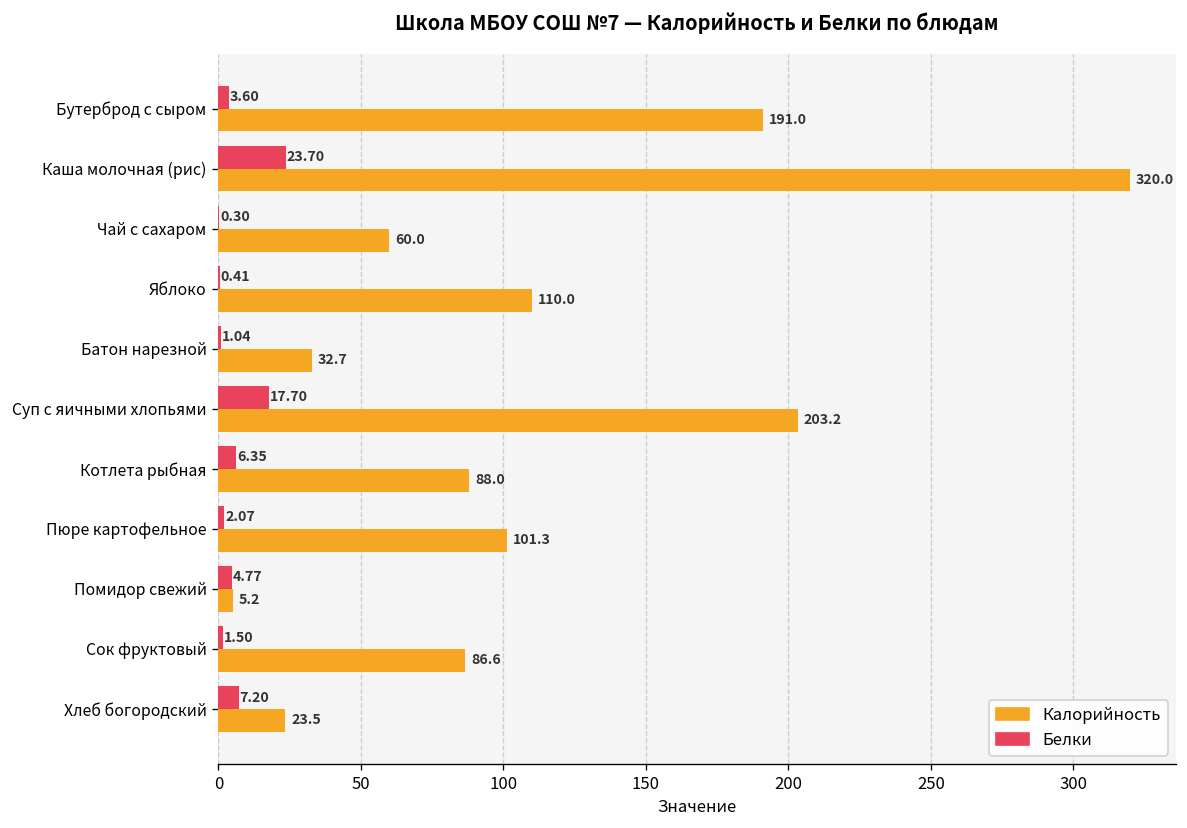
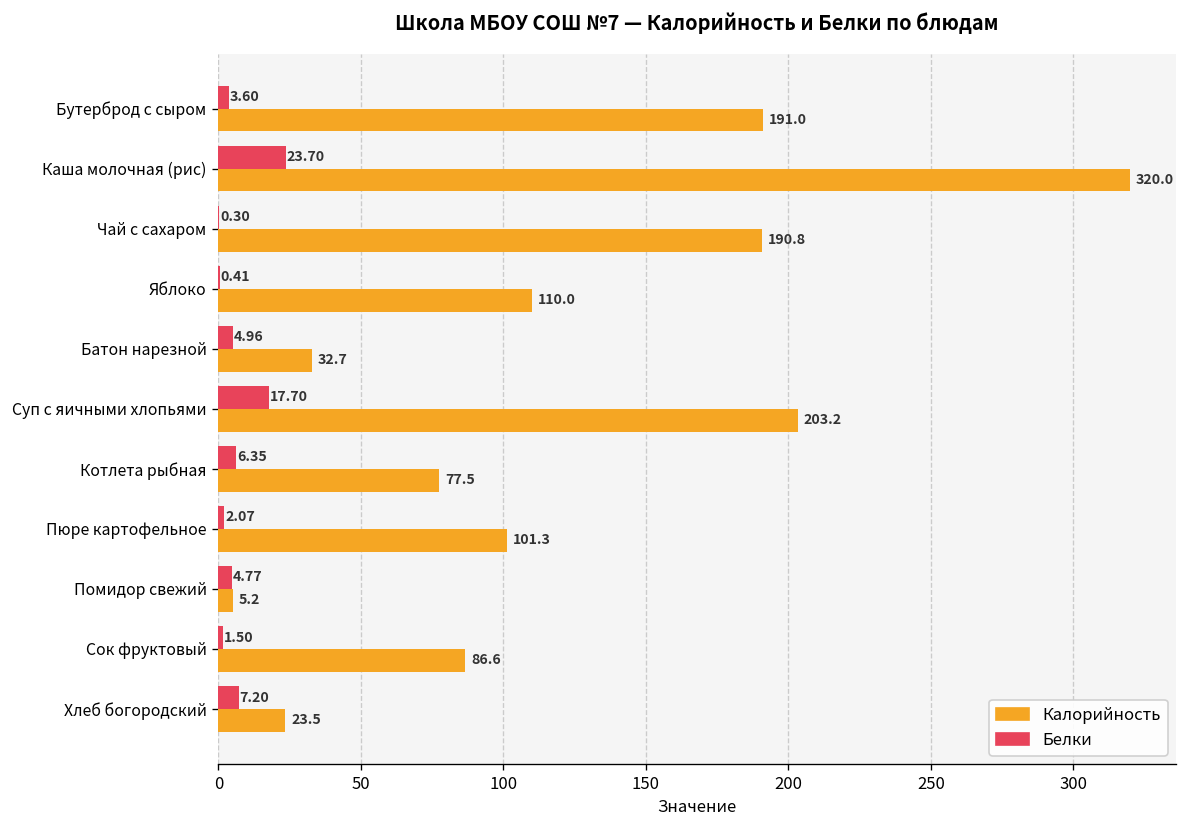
  {
    "Калорийность": {
      "Бутерброд с сыром": 191.0,
      "Каша молочная (рис)": 320.0,
-     "Чай с сахаром": 60.0,
+     "Чай с сахаром": 190.8,
      "Яблоко": 110.0,
      "Батон нарезной": 32.7,
      "Суп с яичными хлопьями": 203.2,
-     "Котлета рыбная": 88.0,
+     "Котлета рыбная": 77.5,
      "Пюре картофельное": 101.3,
      "Помидор свежий": 5.2,
      "Сок фруктовый": 86.6,
      "Хлеб богородский": 23.5
    },
    "Белки": {
      "Бутерброд с сыром": 3.60,
      "Каша молочная (рис)": 23.70,
      "Чай с сахаром": 0.30,
      "Яблоко": 0.41,
-     "Батон нарезной": 1.04,
+     "Батон нарезной": 4.96,
      "Суп с яичными хлопьями": 17.70,
      "Котлета рыбная": 6.35,
      "Пюре картофельное": 2.07,
      "Помидор свежий": 4.77,
      "Сок фруктовый": 1.50,
      "Хлеб богородский": 7.20
    }
  }
